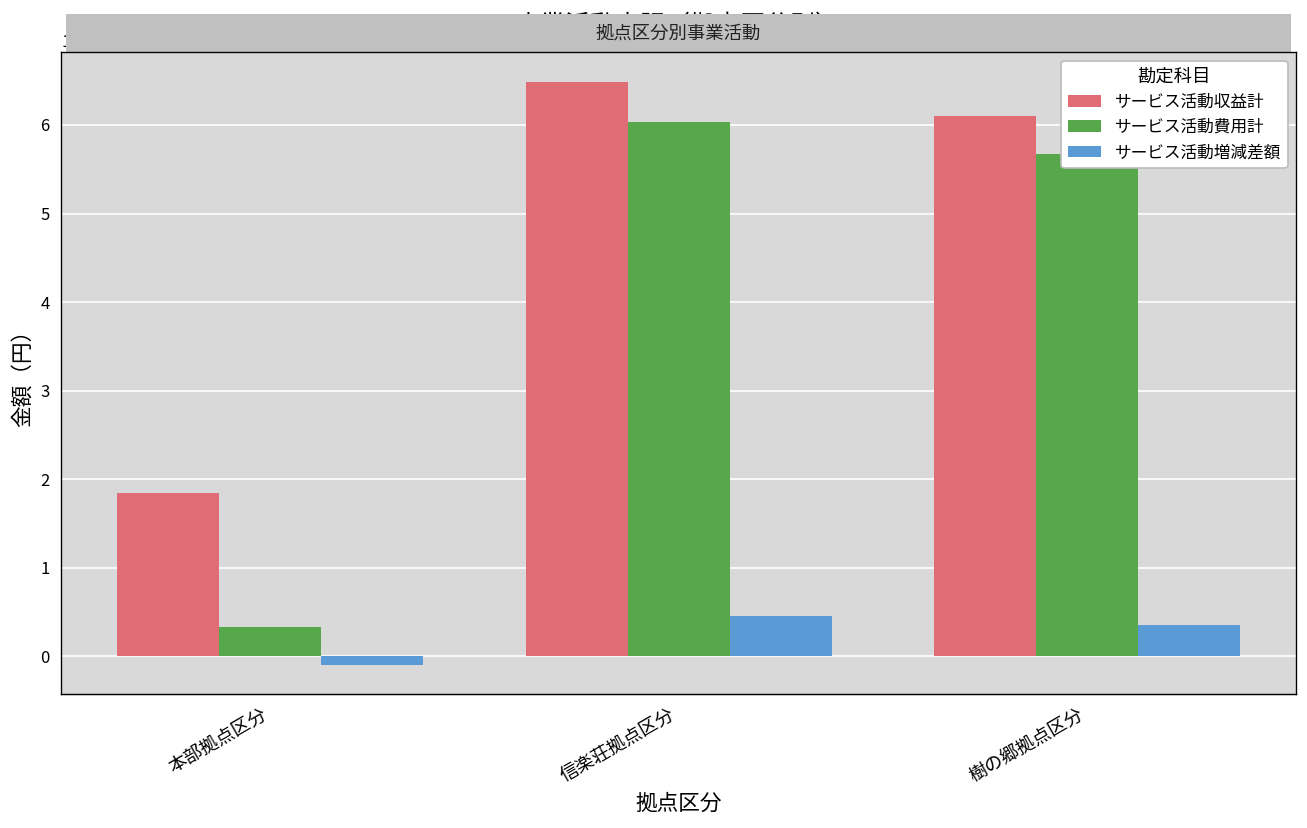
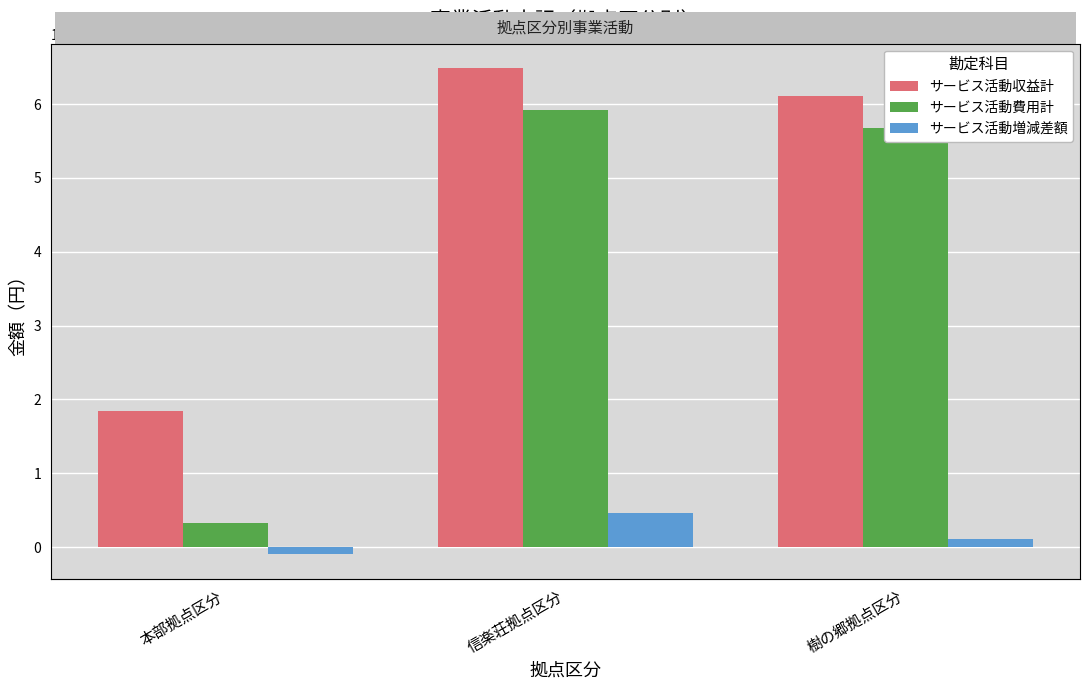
  {
    "サービス活動収益計": {
      "本部拠点区分": 180000000,
      "信楽荘拠点区分": 650000000,
      "樹の郷拠点区分": 610000000
    },
    "サービス活動費用計": {
      "本部拠点区分": 30000000,
-     "信楽荘拠点区分": 600000000
+     "信楽荘拠点区分": 590000000
    },
    "サービス活動増減差額": {
      "本部拠点区分": -10000000,
      "信楽荘拠点区分": 50000000,
-     "樹の郷拠点区分": 40000000
+     "樹の郷拠点区分": 10000000
    }
  }
